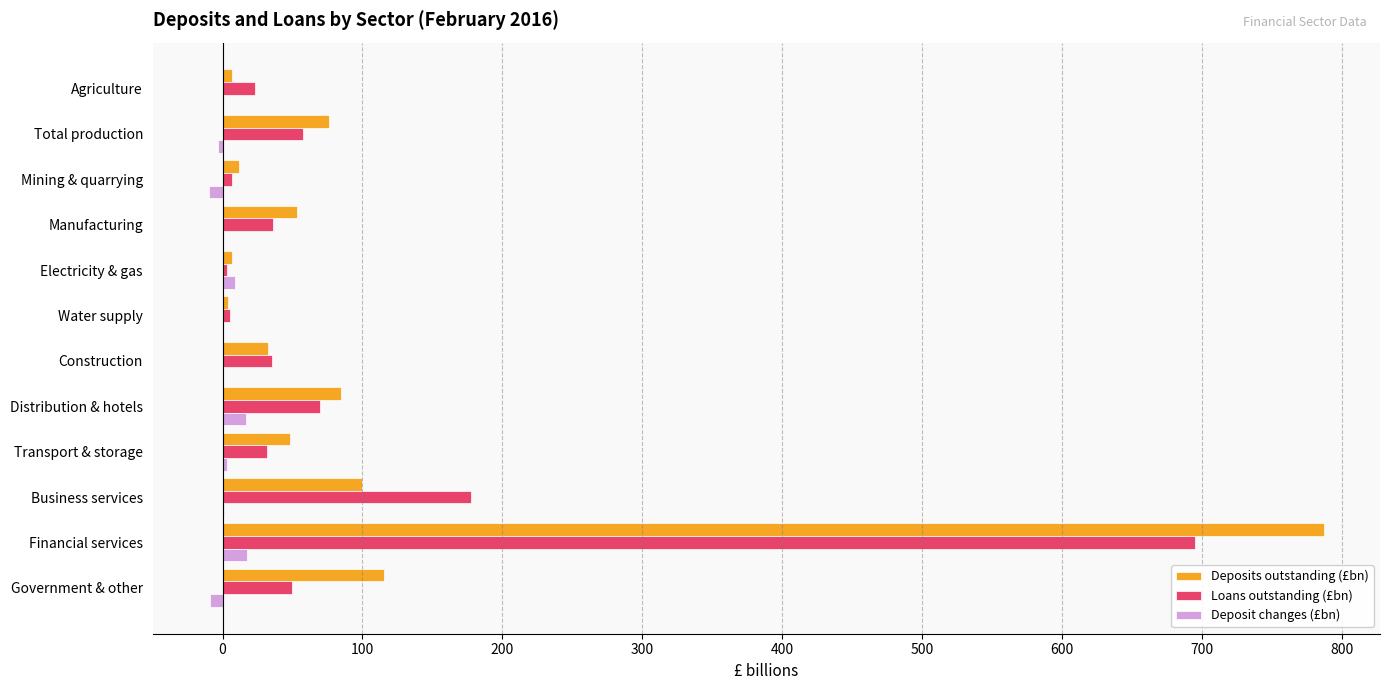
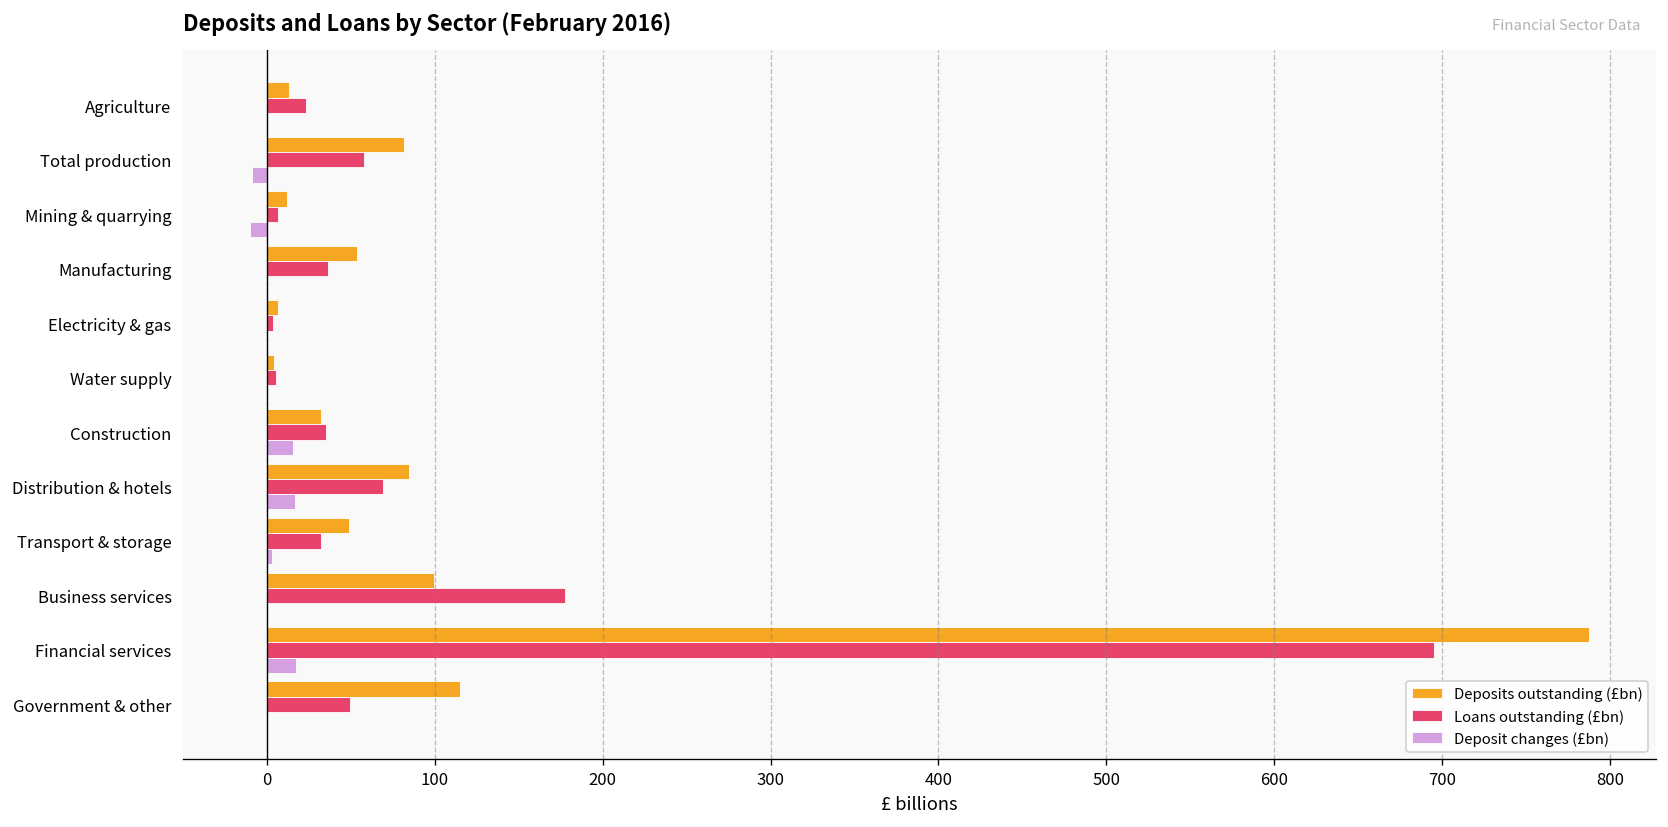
  {
    "Deposits outstanding (£bn)": {
-     "Agriculture": 7,
-     "Total production": 76,
+     "Agriculture": 13,
+     "Total production": 82,
      "Mining & quarrying": 12,
      "Manufacturing": 53,
      "Electricity & gas": 7,
      "Water supply": 4,
      "Construction": 32,
      "Distribution & hotels": 85,
      "Transport & storage": 49,
      "Business services": 100,
      "Financial services": 788,
      "Government & other": 115
    },
    "Loans outstanding (£bn)": {
      "Agriculture": 24,
      "Total production": 58,
      "Mining & quarrying": 6,
      "Manufacturing": 36,
      "Electricity & gas": 3,
      "Water supply": 5,
      "Construction": 35,
      "Distribution & hotels": 69,
      "Transport & storage": 32,
      "Business services": 178,
      "Financial services": 695,
      "Government & other": 50
    },
    "Deposit changes (£bn)": {
-     "Total production": -3,
+     "Total production": -9,
      "Mining & quarrying": -10,
-     "Electricity & gas": 9,
-     "Construction": 0,
+     "Electricity & gas": 1,
+     "Construction": 15,
      "Distribution & hotels": 16,
      "Transport & storage": 3,
      "Financial services": 17,
-     "Government & other": -9
+     "Government & other": 0
    }
  }
